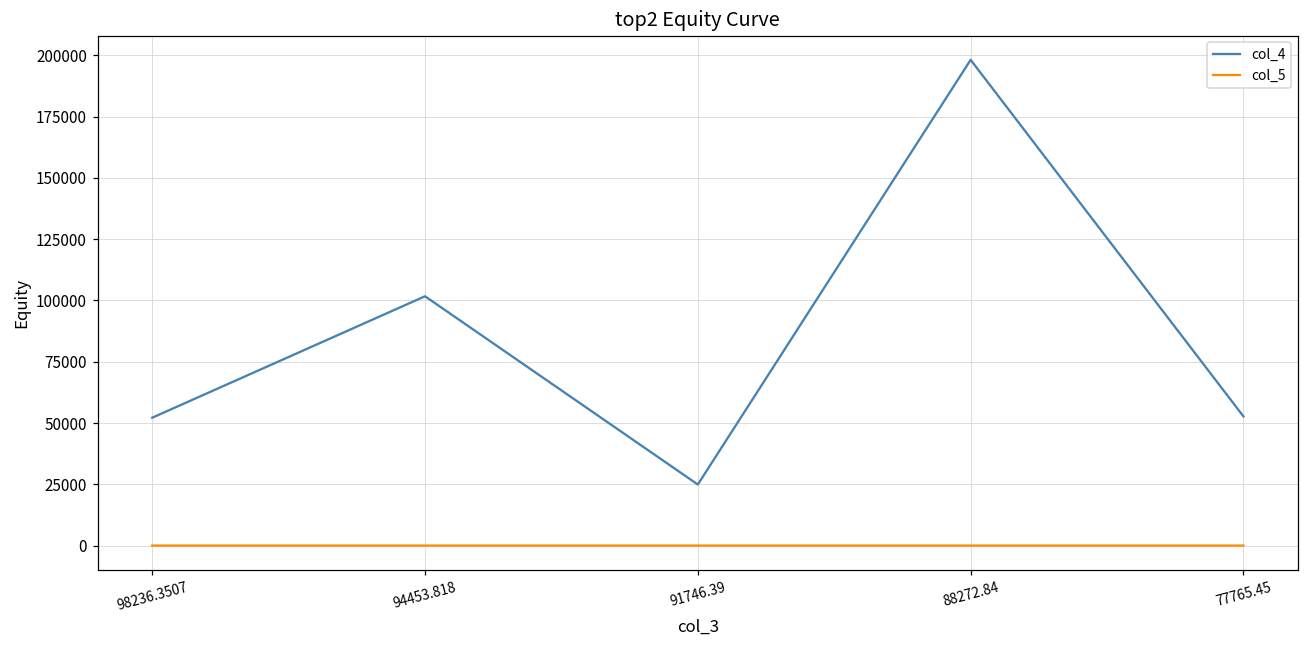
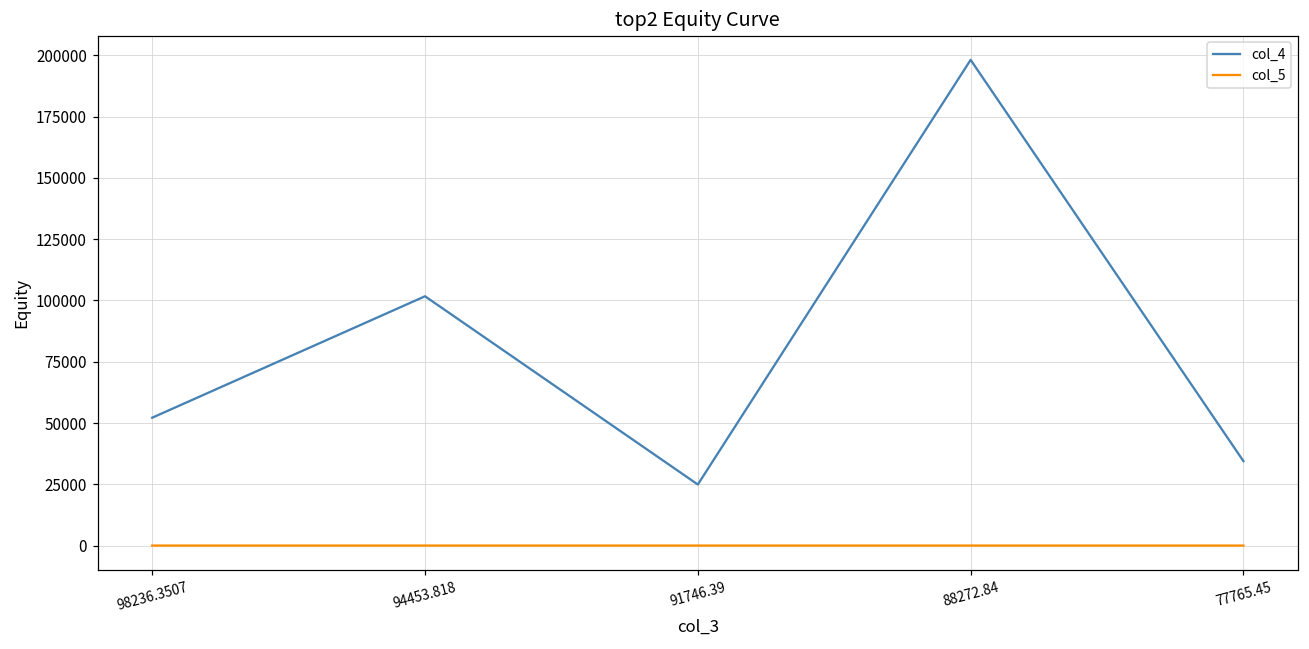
  {
    "col_4": {
      "98236.3507": 52000,
      "94453.818": 102000,
      "91746.39": 25000,
      "88272.84": 198000,
-     "77765.45": 53000
+     "77765.45": 34000
    },
    "col_5": {
      "98236.3507": 0,
      "94453.818": 0,
      "91746.39": 0,
      "88272.84": 0,
      "77765.45": 0
    }
  }
